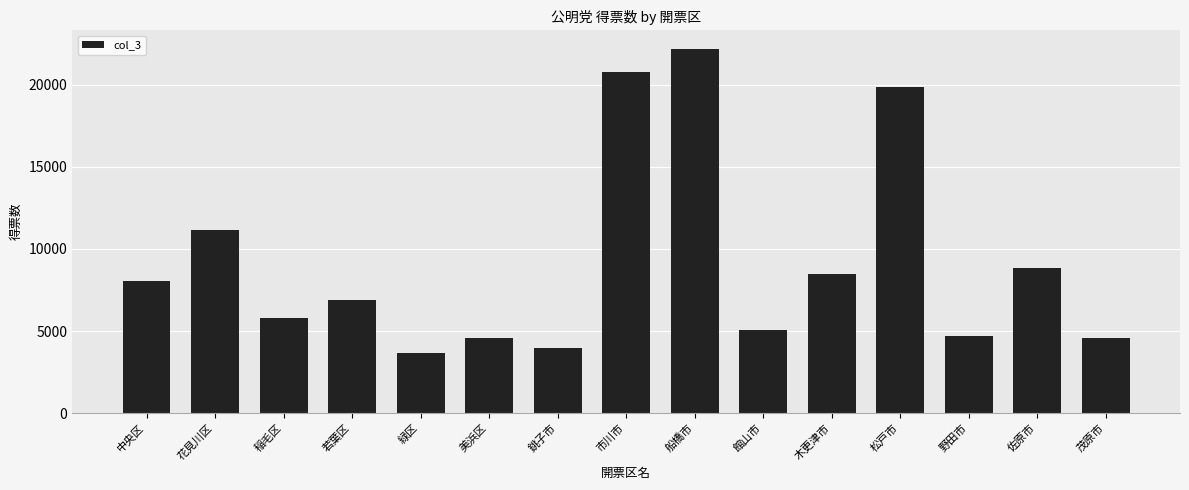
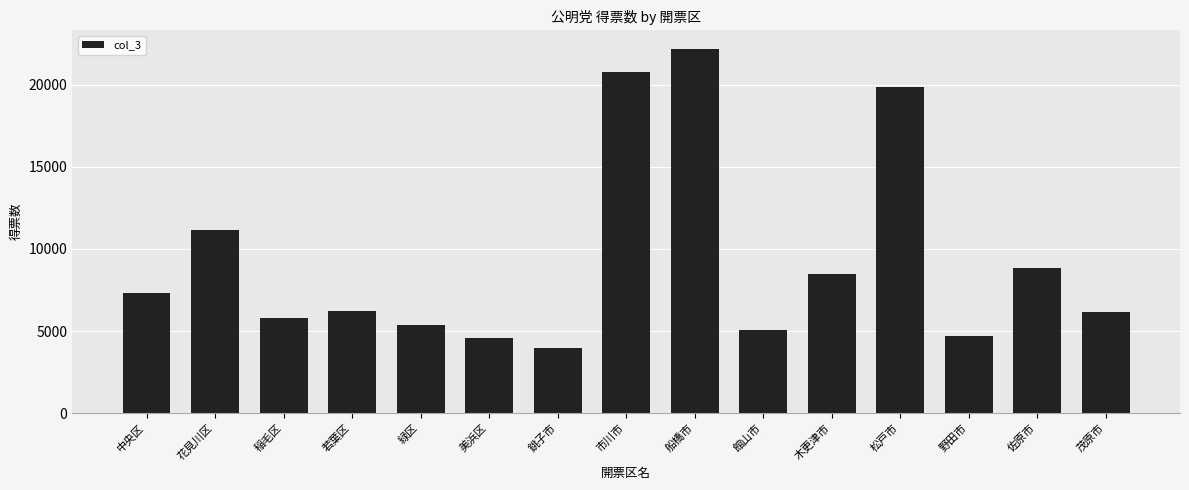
  {
-   "中央区": 8100,
+   "中央区": 7300,
    "花見川区": 11200,
    "稲毛区": 5800,
-   "若葉区": 6900,
-   "緑区": 3700,
+   "若葉区": 6200,
+   "緑区": 5400,
    "美浜区": 4600,
    "銚子市": 4000,
    "市川市": 20800,
    "船橋市": 22200,
    "館山市": 5100,
    "木更津市": 8500,
    "松戸市": 19900,
    "野田市": 4700,
    "佐原市": 8800,
-   "茂原市": 4600
+   "茂原市": 6200
  }
